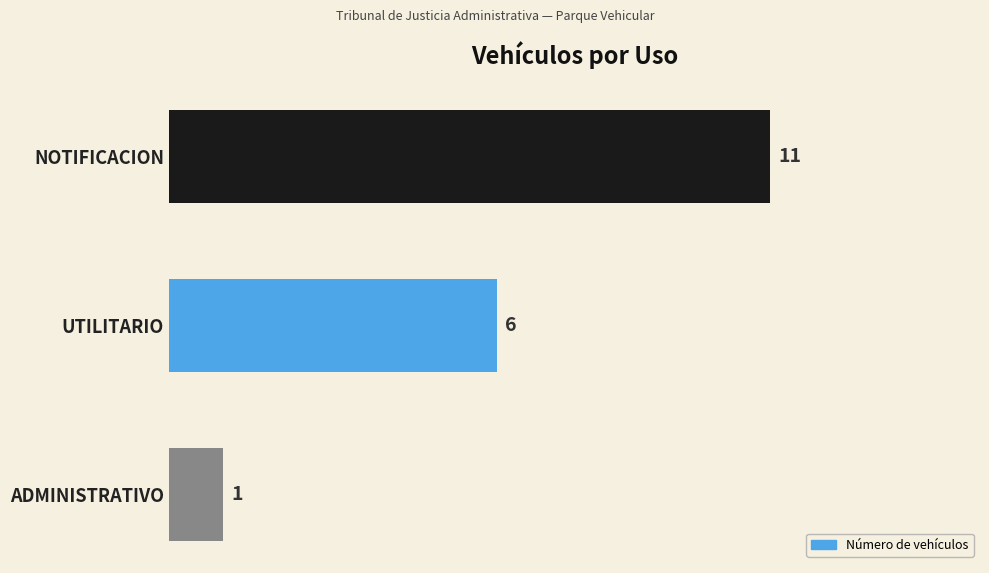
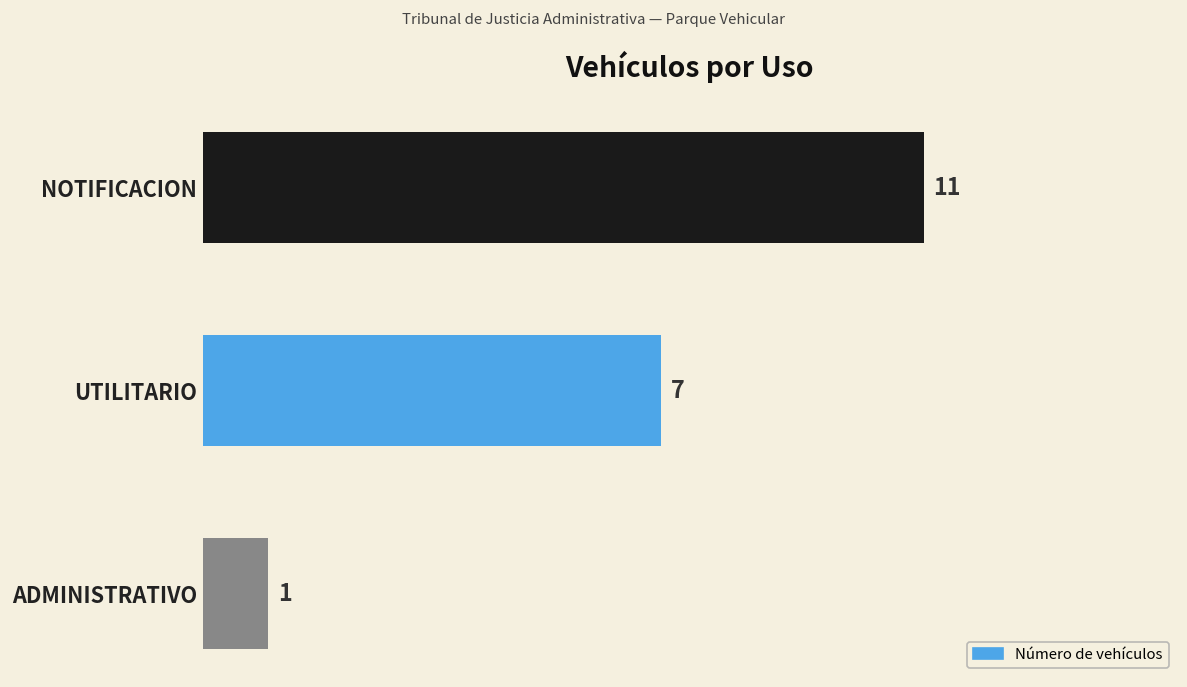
  {
    "NOTIFICACION": 11,
-   "UTILITARIO": 6,
+   "UTILITARIO": 7,
    "ADMINISTRATIVO": 1
  }
